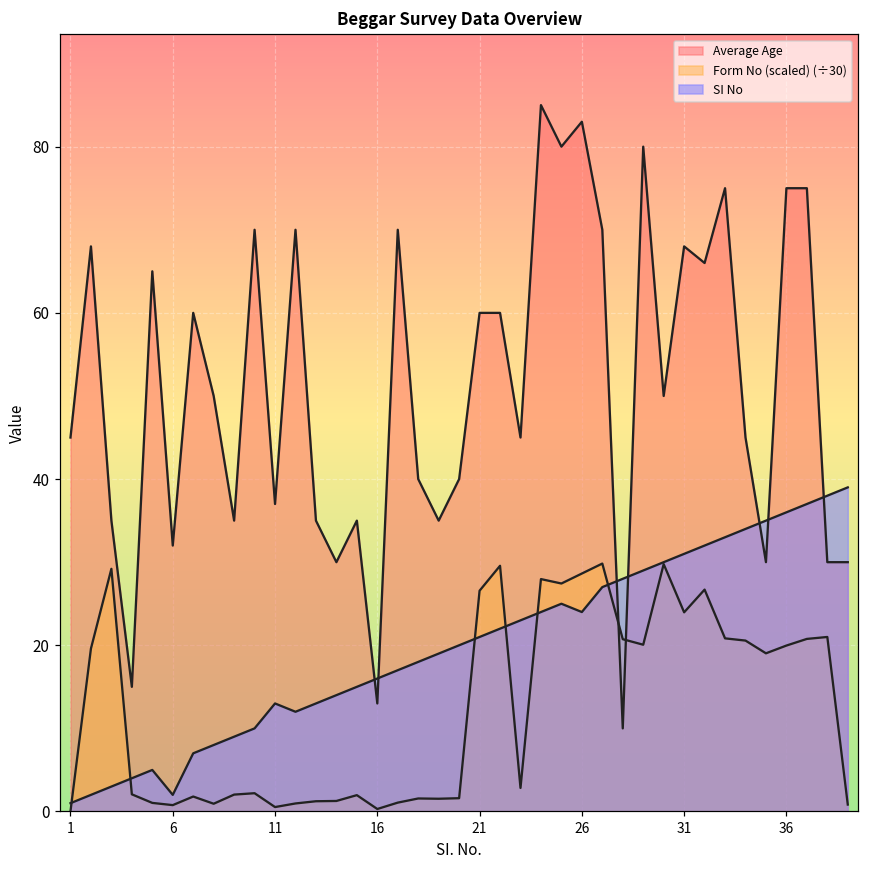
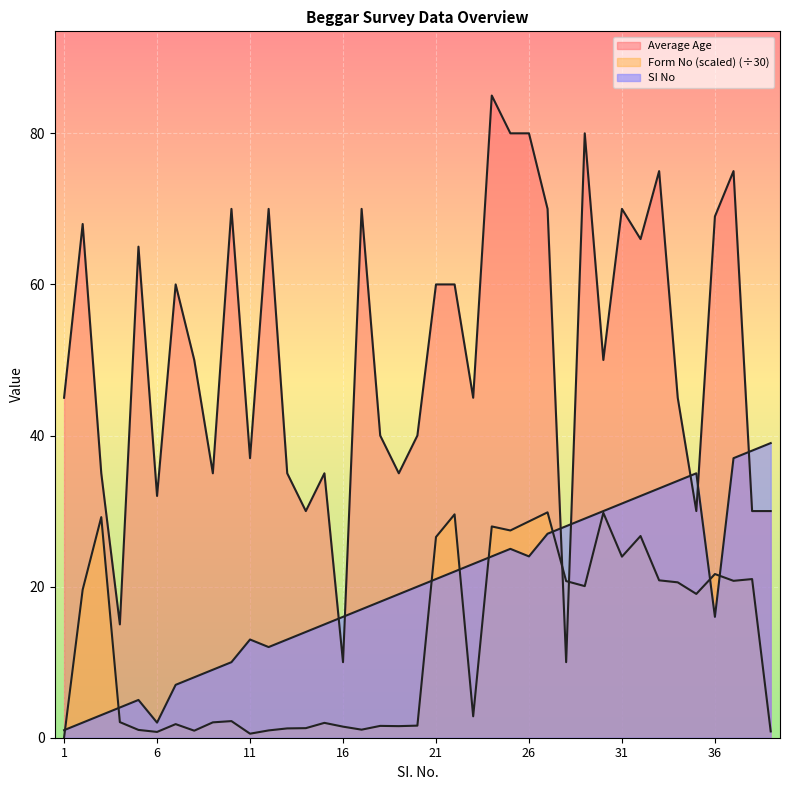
  {
    "Average Age": {
      "1": 45,
      "6": 32,
      "11": 37,
-     "16": 13,
+     "16": 10,
      "21": 60,
-     "26": 83,
-     "31": 68,
-     "36": 75
+     "26": 80,
+     "31": 70,
+     "36": 69
    },
    "Form No (scaled) (÷30)": {
      "1": 0,
      "6": 1,
      "11": 1,
-     "16": 0,
+     "16": 1,
      "21": 27,
      "26": 29,
      "31": 24,
-     "36": 20
+     "36": 22
    },
    "SI No": {
      "1": 1,
      "6": 2,
      "11": 13,
      "16": 16,
      "21": 21,
      "26": 24,
      "31": 31,
-     "36": 36
+     "36": 16
    }
  }
